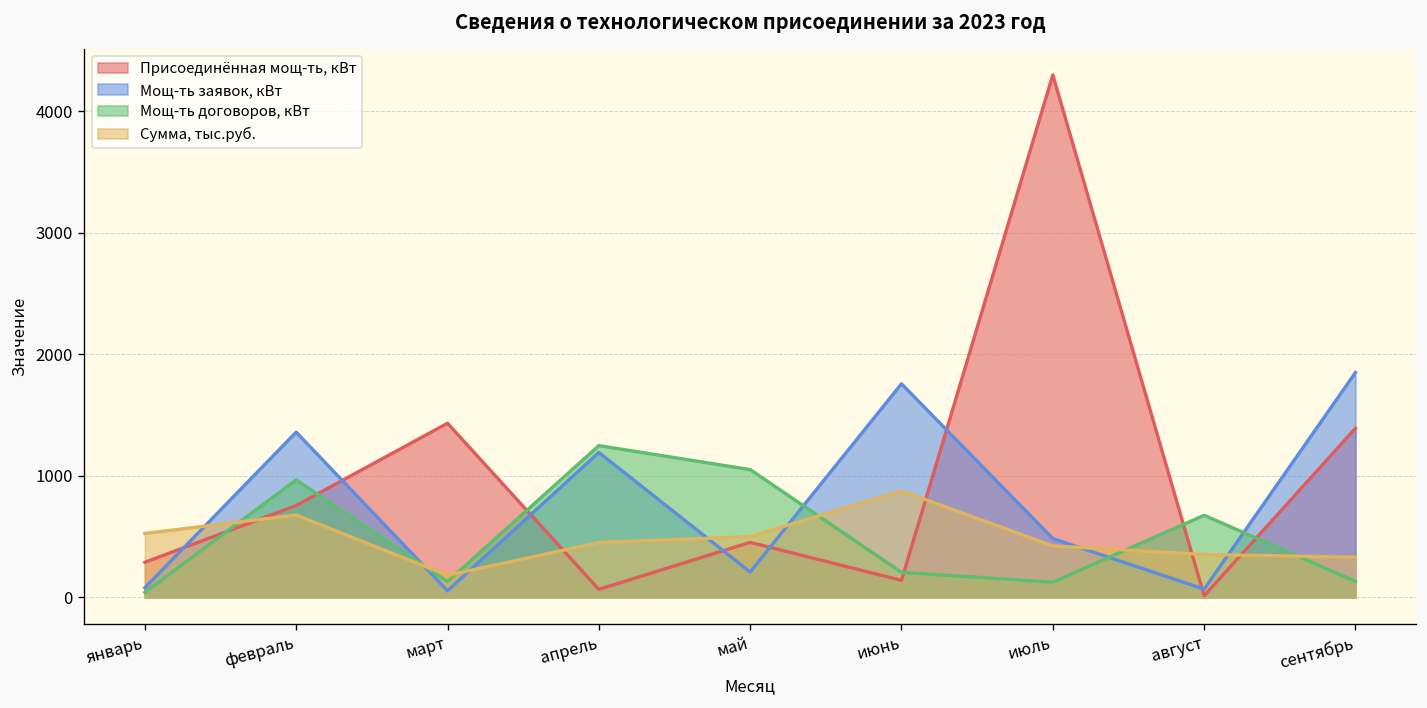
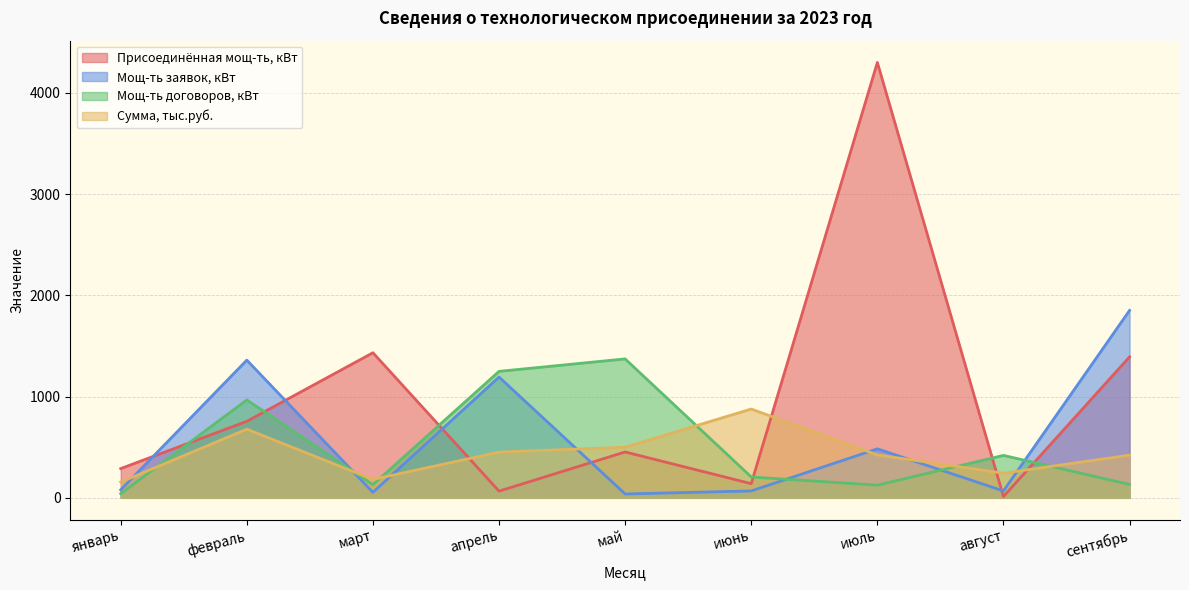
  {
    "Присоединённая мощ-ть, кВт": {
      "январь": 290,
      "февраль": 760,
      "март": 1430,
      "апрель": 70,
      "май": 450,
      "июнь": 140,
      "июль": 4300,
      "август": 10,
      "сентябрь": 1390
    },
    "Мощ-ть заявок, кВт": {
      "январь": 80,
      "февраль": 1360,
      "март": 50,
      "апрель": 1190,
-     "май": 210,
-     "июнь": 1760,
+     "май": 40,
+     "июнь": 70,
      "июль": 480,
      "август": 70,
      "сентябрь": 1850
    },
    "Мощ-ть договоров, кВт": {
      "январь": 40,
      "февраль": 970,
      "март": 130,
      "апрель": 1250,
-     "май": 1050,
+     "май": 1370,
      "июнь": 210,
      "июль": 130,
-     "август": 680,
+     "август": 420,
      "сентябрь": 130
    },
    "Сумма, тыс.руб.": {
-     "январь": 530,
+     "январь": 160,
      "февраль": 680,
      "март": 180,
      "апрель": 450,
      "май": 500,
      "июнь": 880,
      "июль": 420,
-     "август": 350,
-     "сентябрь": 330
+     "август": 240,
+     "сентябрь": 420
    }
  }
